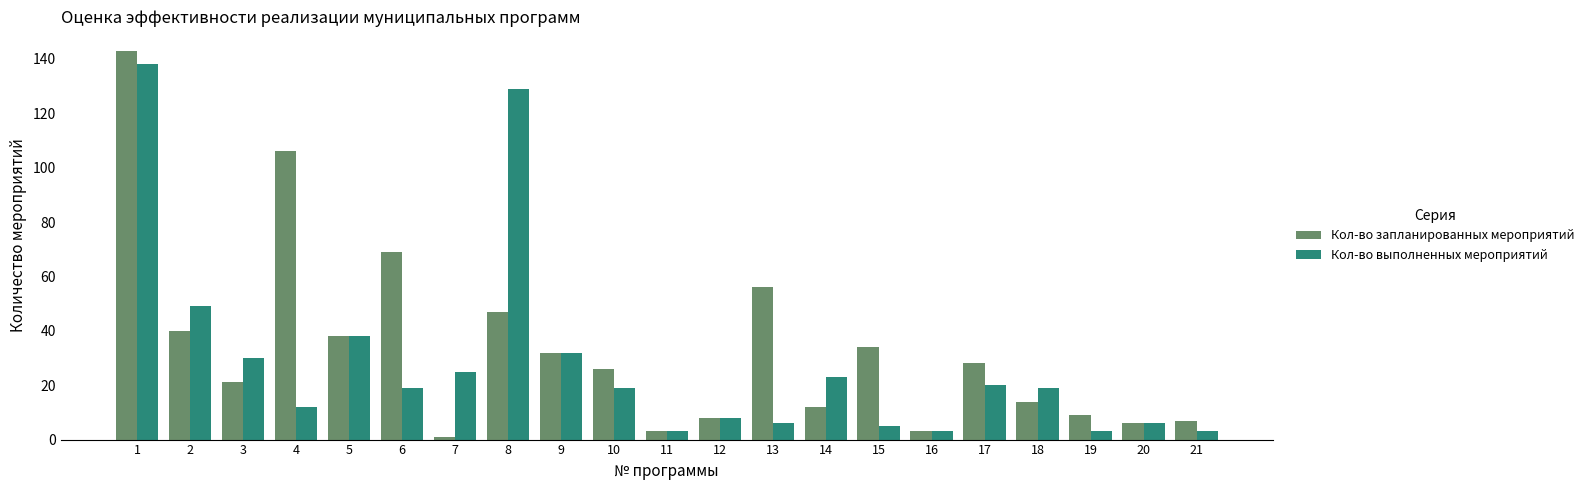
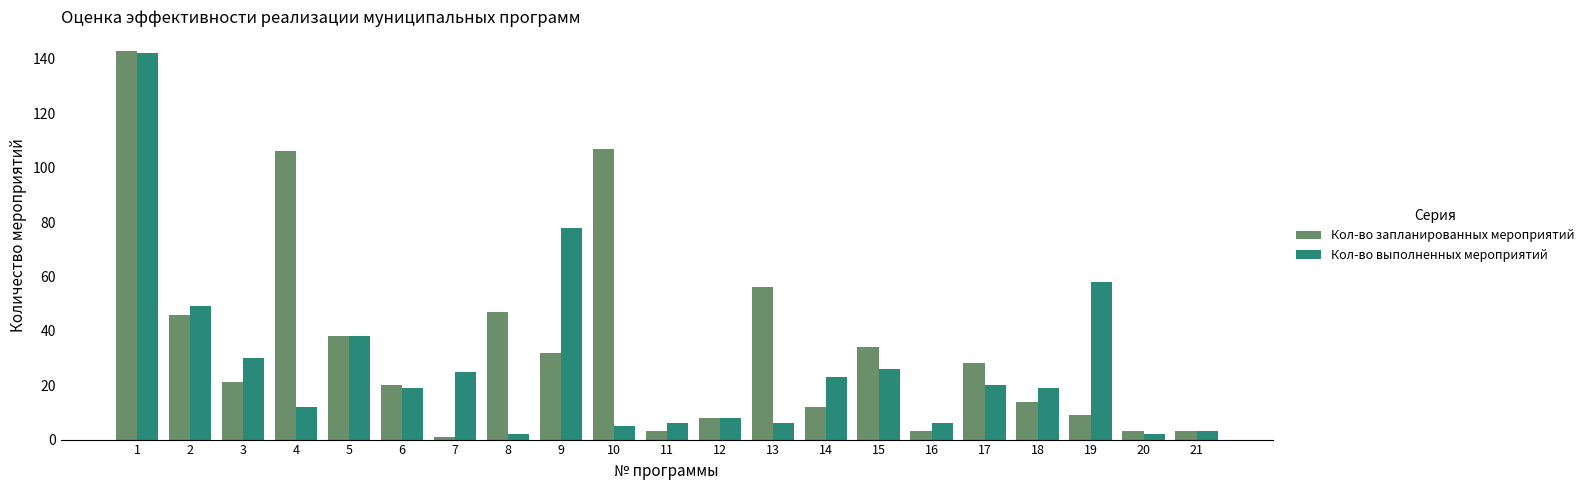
  {
    "Кол-во запланированных мероприятий": {
      "1": 143,
-     "2": 40,
+     "2": 46,
      "3": 21,
      "4": 106,
      "5": 38,
-     "6": 69,
+     "6": 20,
      "7": 1,
      "8": 47,
      "9": 32,
-     "10": 26,
+     "10": 107,
      "11": 3,
      "12": 8,
      "13": 56,
      "14": 12,
      "15": 34,
      "16": 3,
      "17": 28,
      "18": 14,
      "19": 9,
-     "20": 6,
-     "21": 7
+     "20": 3,
+     "21": 3
    },
    "Кол-во выполненных мероприятий": {
-     "1": 138,
+     "1": 142,
      "2": 49,
      "3": 30,
      "4": 12,
      "5": 38,
      "6": 19,
      "7": 25,
-     "8": 129,
-     "9": 32,
-     "10": 19,
-     "11": 3,
+     "8": 2,
+     "9": 78,
+     "10": 5,
+     "11": 6,
      "12": 8,
      "13": 6,
      "14": 23,
-     "15": 5,
-     "16": 3,
+     "15": 26,
+     "16": 6,
      "17": 20,
      "18": 19,
-     "19": 3,
-     "20": 6,
+     "19": 58,
+     "20": 2,
      "21": 3
    }
  }
